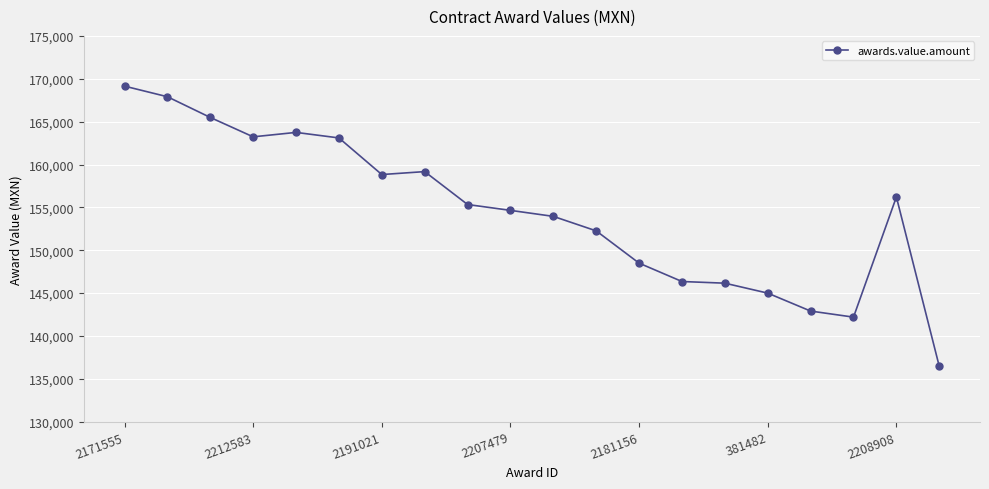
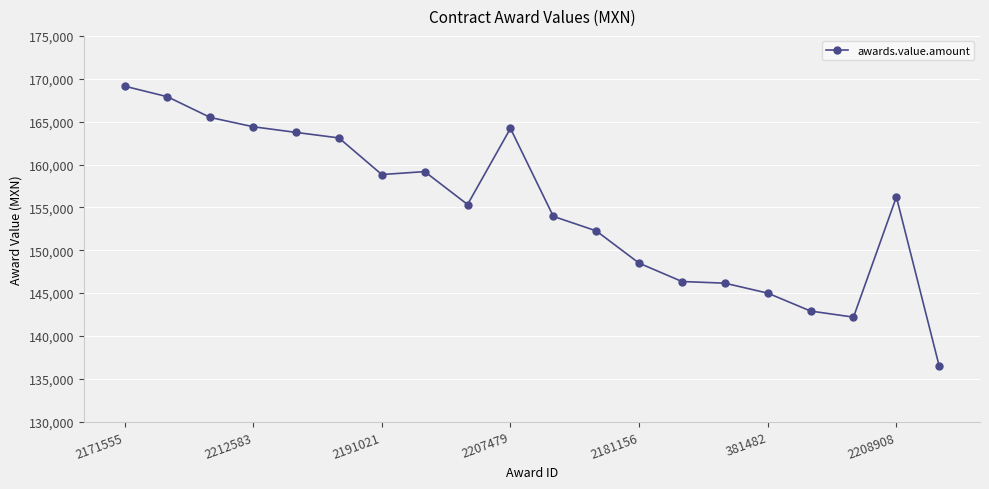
  {
    "2171555": "169,000",
-   "2212583": "163,000",
+   "2212583": "164,000",
    "2191021": "159,000",
-   "2207479": "155,000",
+   "2207479": "164,000",
    "2181156": "148,000",
    "381482": "145,000",
    "2208908": "156,000"
  }
